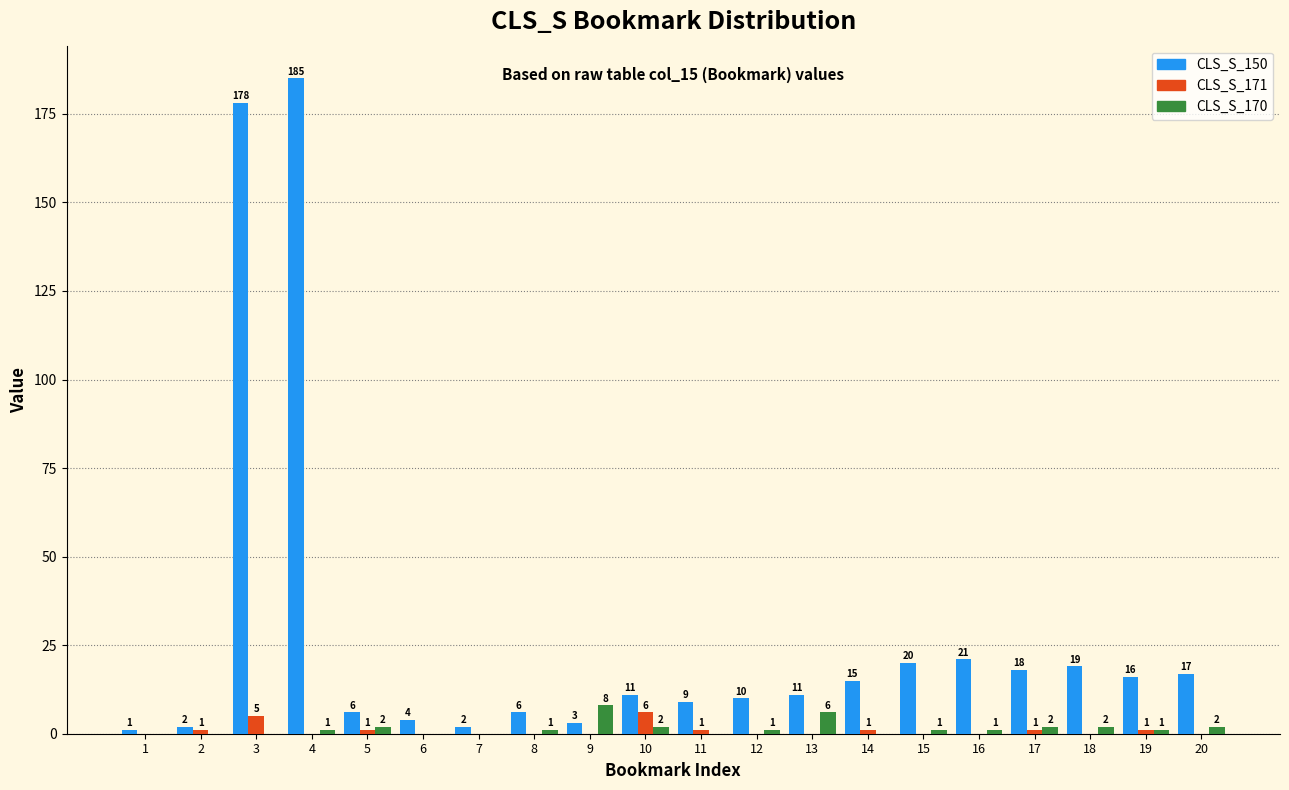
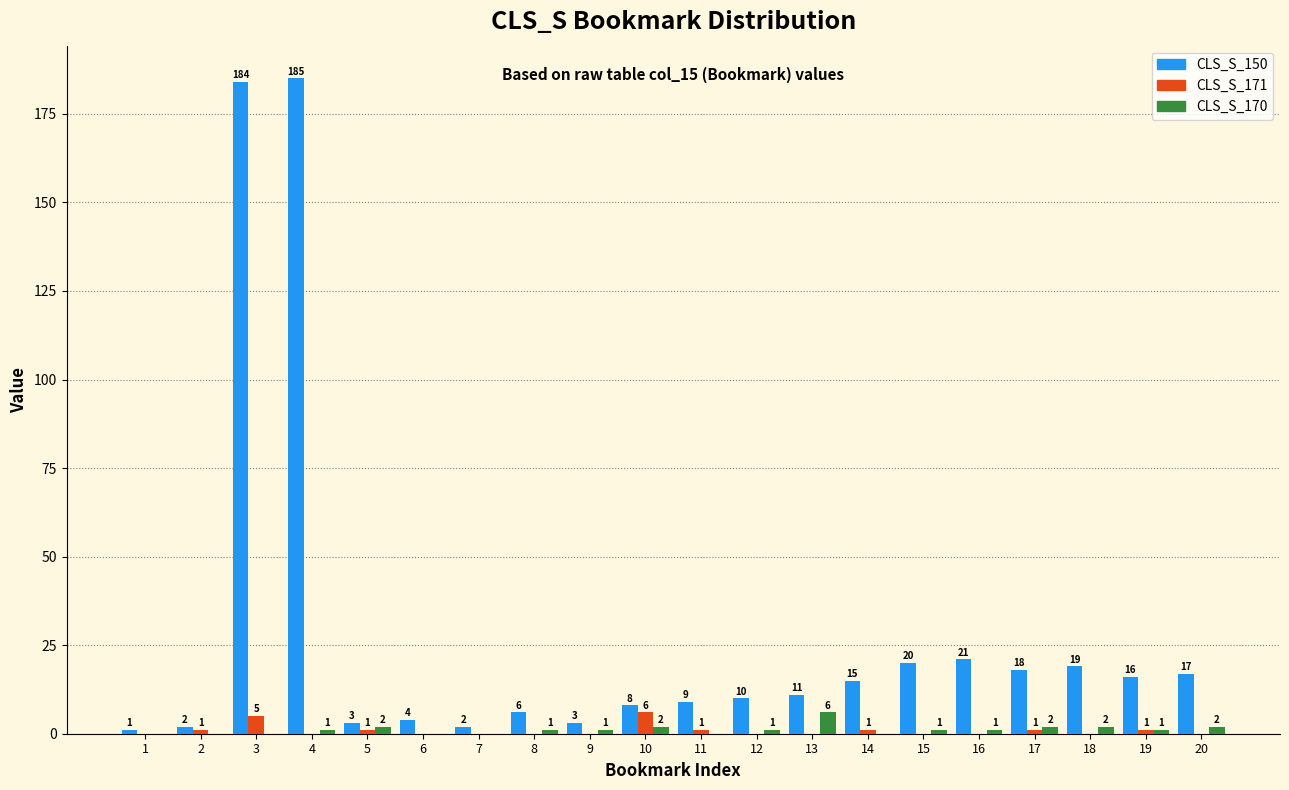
  {
    "CLS_S_150": {
      "1": 1,
      "2": 2,
-     "3": 178,
+     "3": 184,
      "4": 185,
-     "5": 6,
+     "5": 3,
      "6": 4,
      "7": 2,
      "8": 6,
      "9": 3,
-     "10": 11,
+     "10": 8,
      "11": 9,
      "12": 10,
      "13": 11,
      "14": 15,
      "15": 20,
      "16": 21,
      "17": 18,
      "18": 19,
      "19": 16,
      "20": 17
    },
    "CLS_S_171": {
      "2": 1,
      "3": 5,
      "5": 1,
      "10": 6,
      "11": 1,
      "14": 1,
      "17": 1,
      "19": 1
    },
    "CLS_S_170": {
      "4": 1,
      "5": 2,
      "8": 1,
-     "9": 8,
+     "9": 1,
      "10": 2,
      "12": 1,
      "13": 6,
      "15": 1,
      "16": 1,
      "17": 2,
      "18": 2,
      "19": 1,
      "20": 2
    }
  }
